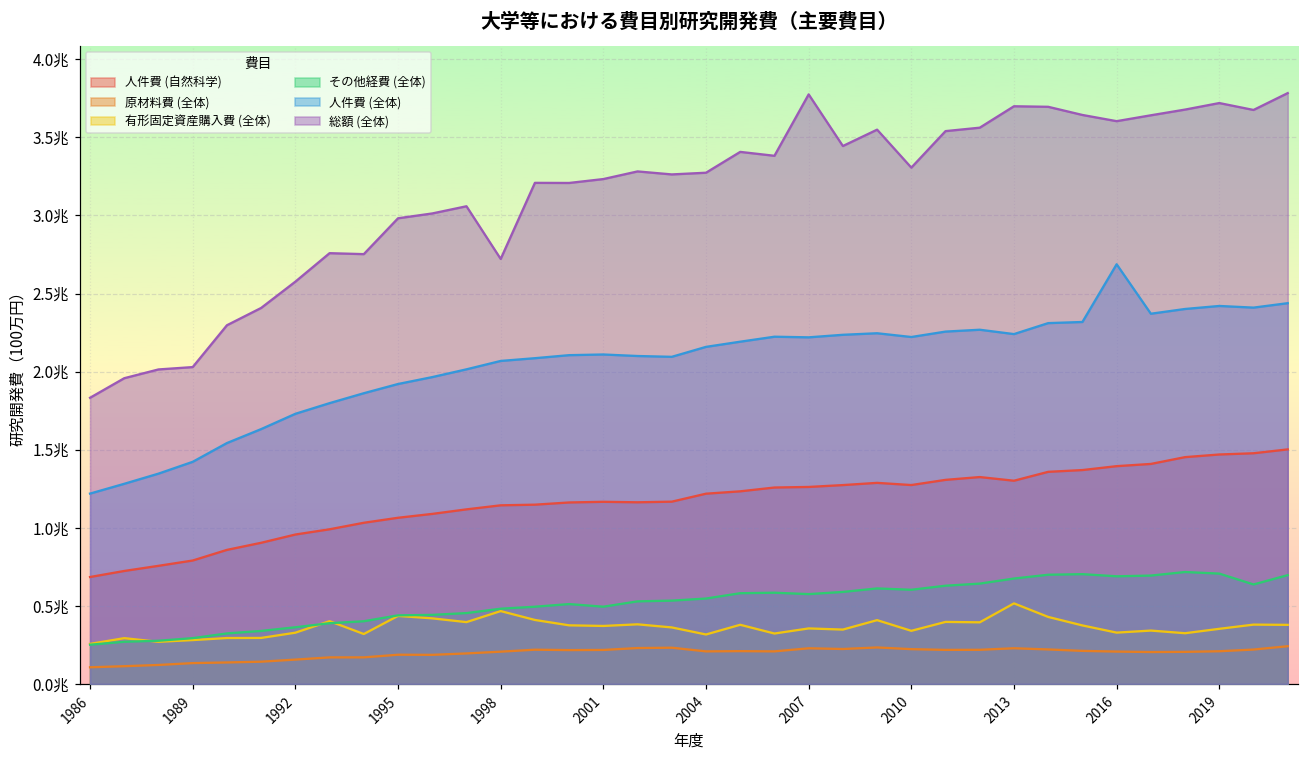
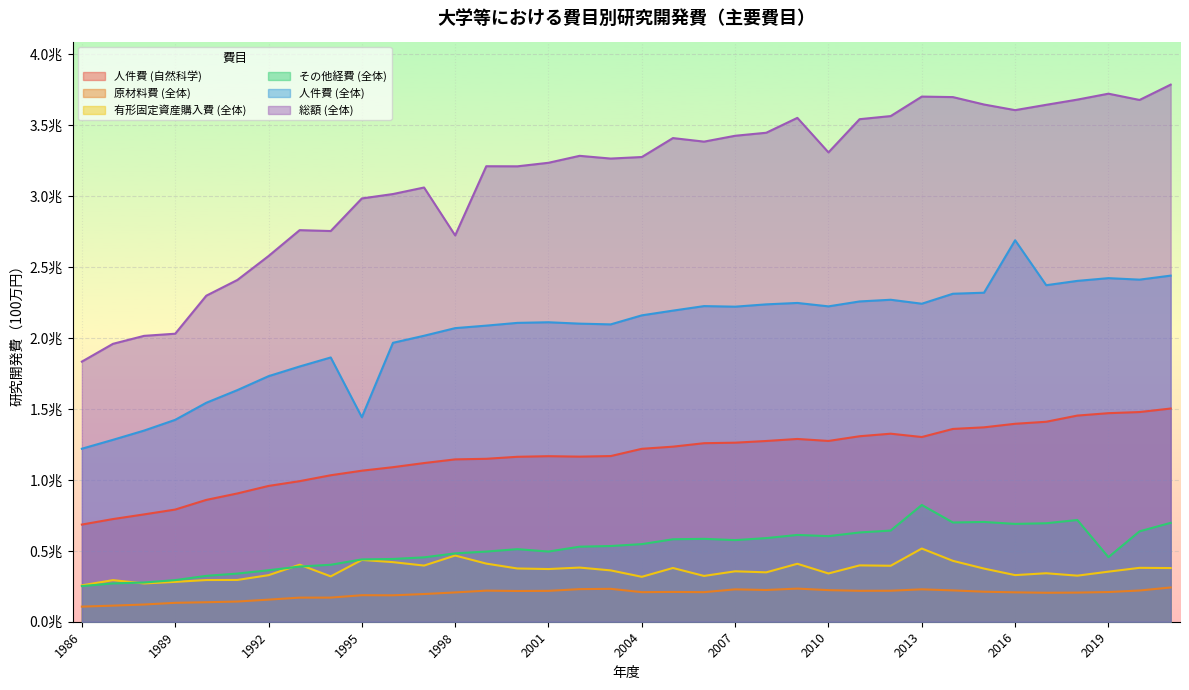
  {
    "その他経費 (全体)": {
      "1992": "0.36兆",
      "2001": "0.49兆",
      "2004": "0.55兆",
      "2007": "0.58兆",
      "2010": "0.60兆",
-     "2013": "0.67兆",
+     "2013": "0.82兆",
      "2016": "0.69兆",
-     "2019": "0.71兆"
+     "2019": "0.45兆"
    },
    "人件費 (全体)": {
      "1986": "1.22兆",
      "1989": "1.42兆",
      "1992": "1.73兆",
-     "1995": "1.92兆",
+     "1995": "1.44兆",
      "1998": "2.07兆",
      "2001": "2.11兆",
      "2004": "2.16兆",
      "2007": "2.22兆",
      "2010": "2.22兆",
      "2013": "2.24兆",
      "2016": "2.69兆",
      "2019": "2.42兆"
    },
    "総額 (全体)": {
      "1986": "1.83兆",
      "1989": "2.03兆",
      "1992": "2.58兆",
      "1995": "2.98兆",
      "1998": "2.72兆",
      "2001": "3.23兆",
      "2004": "3.27兆",
-     "2007": "3.78兆",
+     "2007": "3.42兆",
      "2010": "3.31兆",
      "2013": "3.70兆",
      "2016": "3.60兆",
      "2019": "3.72兆"
    }
  }
